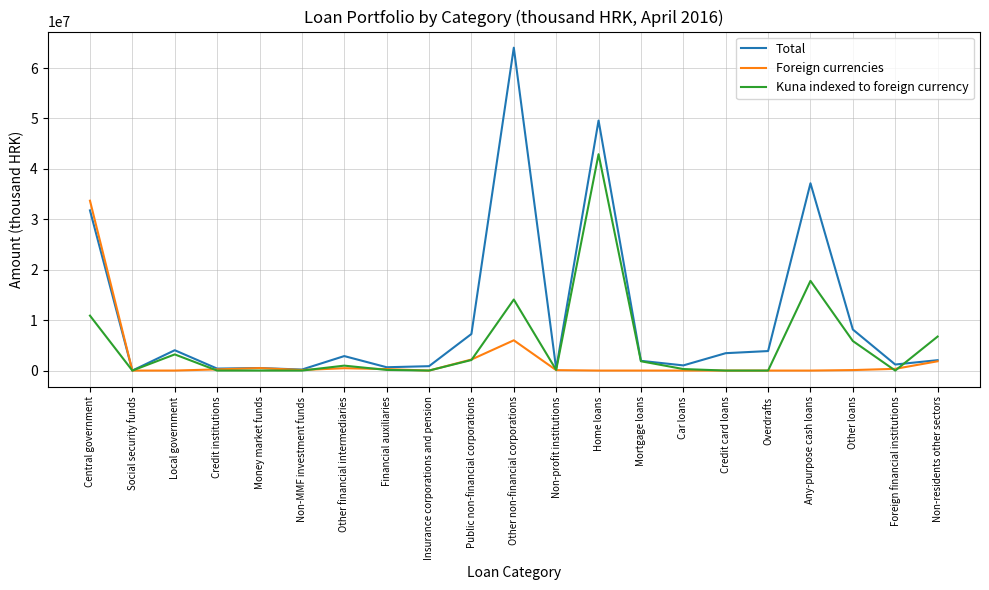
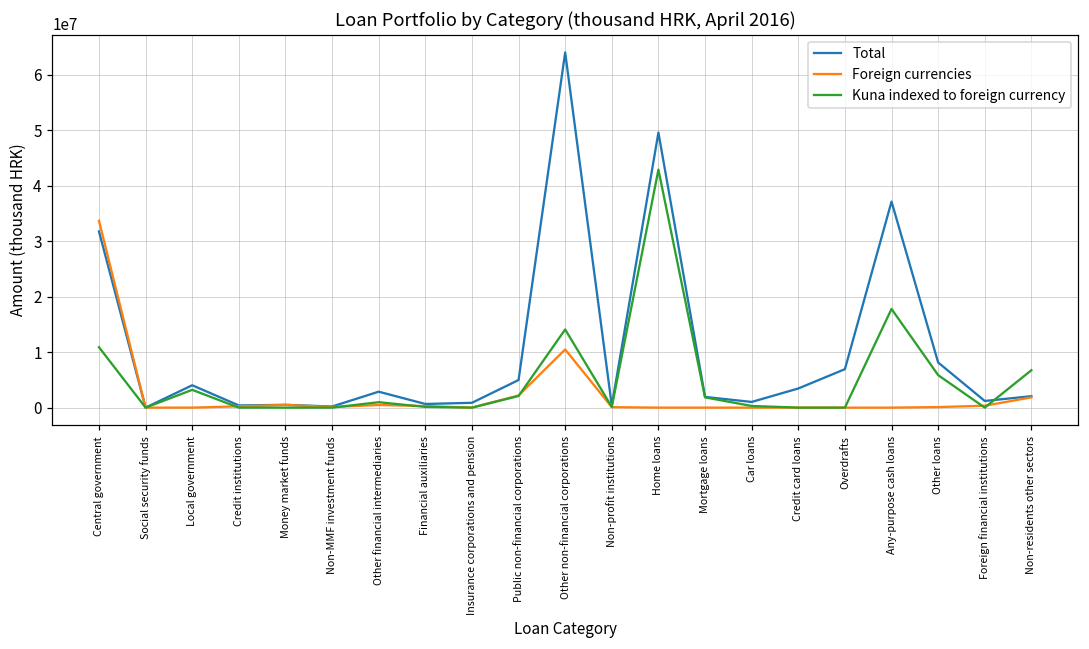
  {
    "Total": {
      "Central government": 32000000,
      "Local government": 4000000,
      "Other financial intermediaries": 3000000,
      "Insurance corporations and pension": 1000000,
-     "Public non-financial corporations": 7000000,
+     "Public non-financial corporations": 5000000,
      "Other non-financial corporations": 64000000,
      "Home loans": 50000000,
      "Car loans": 1000000,
      "Credit card loans": 3000000,
-     "Overdrafts": 4000000,
+     "Overdrafts": 7000000,
      "Any-purpose cash loans": 37000000,
      "Other loans": 8000000,
      "Foreign financial institutions": 1000000
    },
    "Foreign currencies": {
      "Central government": 34000000,
      "Local government": 0,
      "Other financial intermediaries": 0,
-     "Other non-financial corporations": 6000000,
+     "Other non-financial corporations": 10000000,
      "Home loans": 0,
      "Mortgage loans": 0,
      "Any-purpose cash loans": 0,
      "Other loans": 0
    },
    "Kuna indexed to foreign currency": {
      "Central government": 11000000,
      "Local government": 3000000,
      "Other financial intermediaries": 1000000,
      "Other non-financial corporations": 14000000,
      "Home loans": 43000000,
      "Any-purpose cash loans": 18000000,
      "Other loans": 6000000,
      "Non-residents other sectors": 7000000
    }
  }
